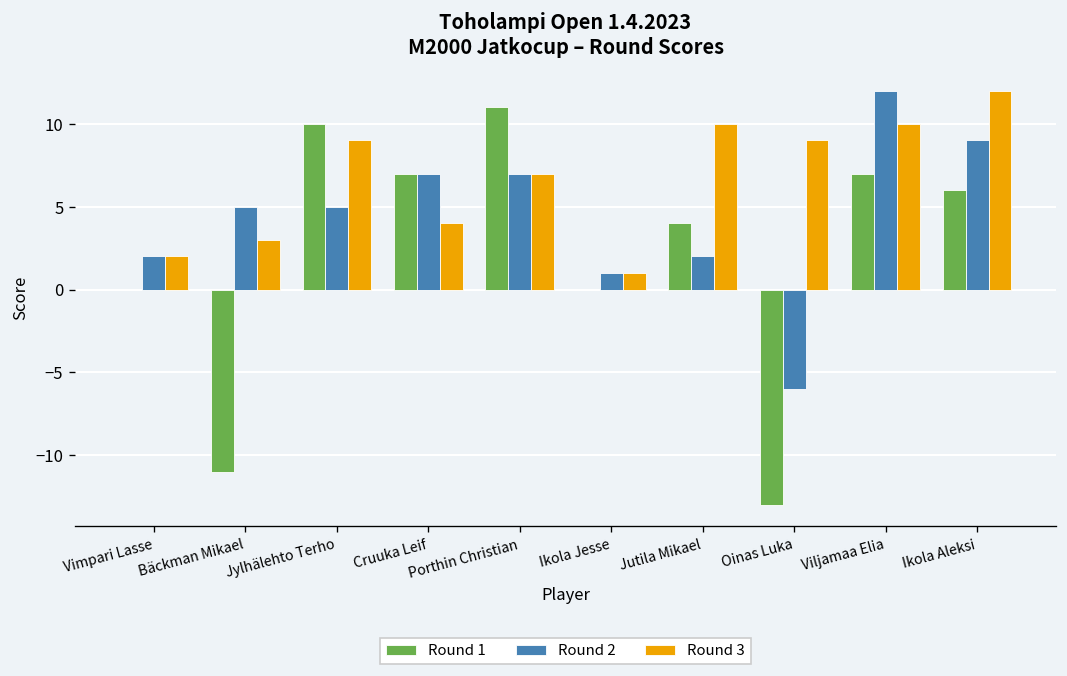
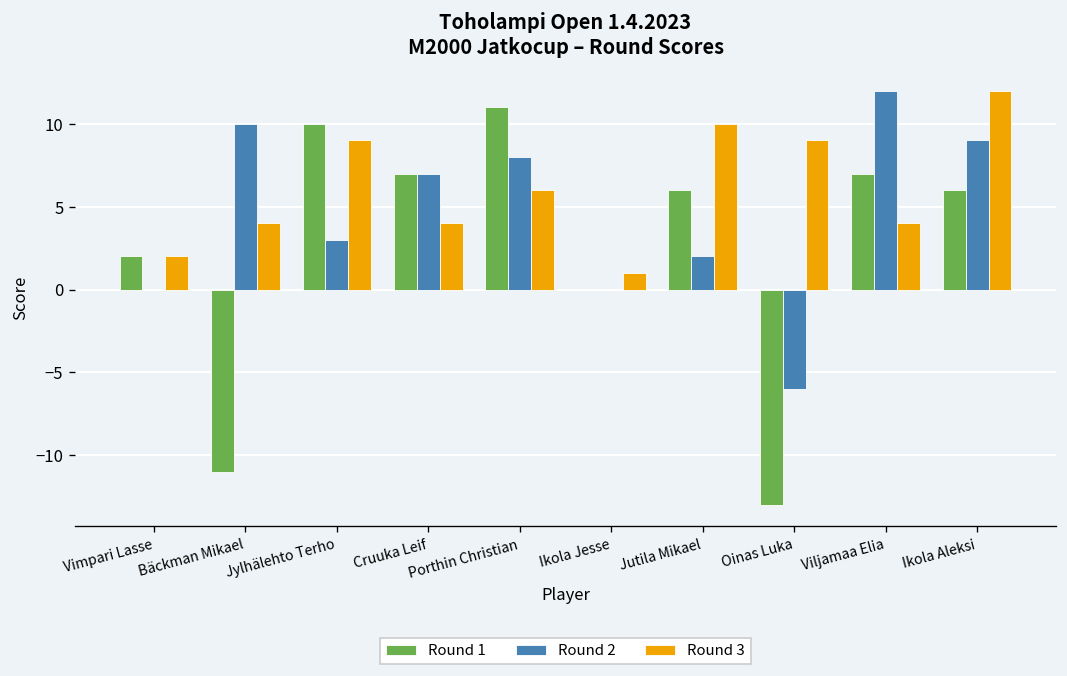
  {
    "Round 1": {
-     "Vimpari Lasse": 0,
+     "Vimpari Lasse": 2,
      "Bäckman Mikael": -11,
      "Jylhälehto Terho": 10,
      "Cruuka Leif": 7,
      "Porthin Christian": 11,
      "Ikola Jesse": 0,
-     "Jutila Mikael": 4,
+     "Jutila Mikael": 6,
      "Oinas Luka": -13,
      "Viljamaa Elia": 7,
      "Ikola Aleksi": 6
    },
    "Round 2": {
-     "Vimpari Lasse": 2,
-     "Bäckman Mikael": 5,
-     "Jylhälehto Terho": 5,
+     "Vimpari Lasse": 0,
+     "Bäckman Mikael": 10,
+     "Jylhälehto Terho": 3,
      "Cruuka Leif": 7,
-     "Porthin Christian": 7,
-     "Ikola Jesse": 1,
+     "Porthin Christian": 8,
+     "Ikola Jesse": 0,
      "Jutila Mikael": 2,
      "Oinas Luka": -6,
      "Viljamaa Elia": 12,
      "Ikola Aleksi": 9
    },
    "Round 3": {
      "Vimpari Lasse": 2,
-     "Bäckman Mikael": 3,
+     "Bäckman Mikael": 4,
      "Jylhälehto Terho": 9,
      "Cruuka Leif": 4,
-     "Porthin Christian": 7,
+     "Porthin Christian": 6,
      "Ikola Jesse": 1,
      "Jutila Mikael": 10,
      "Oinas Luka": 9,
-     "Viljamaa Elia": 10,
+     "Viljamaa Elia": 4,
      "Ikola Aleksi": 12
    }
  }
